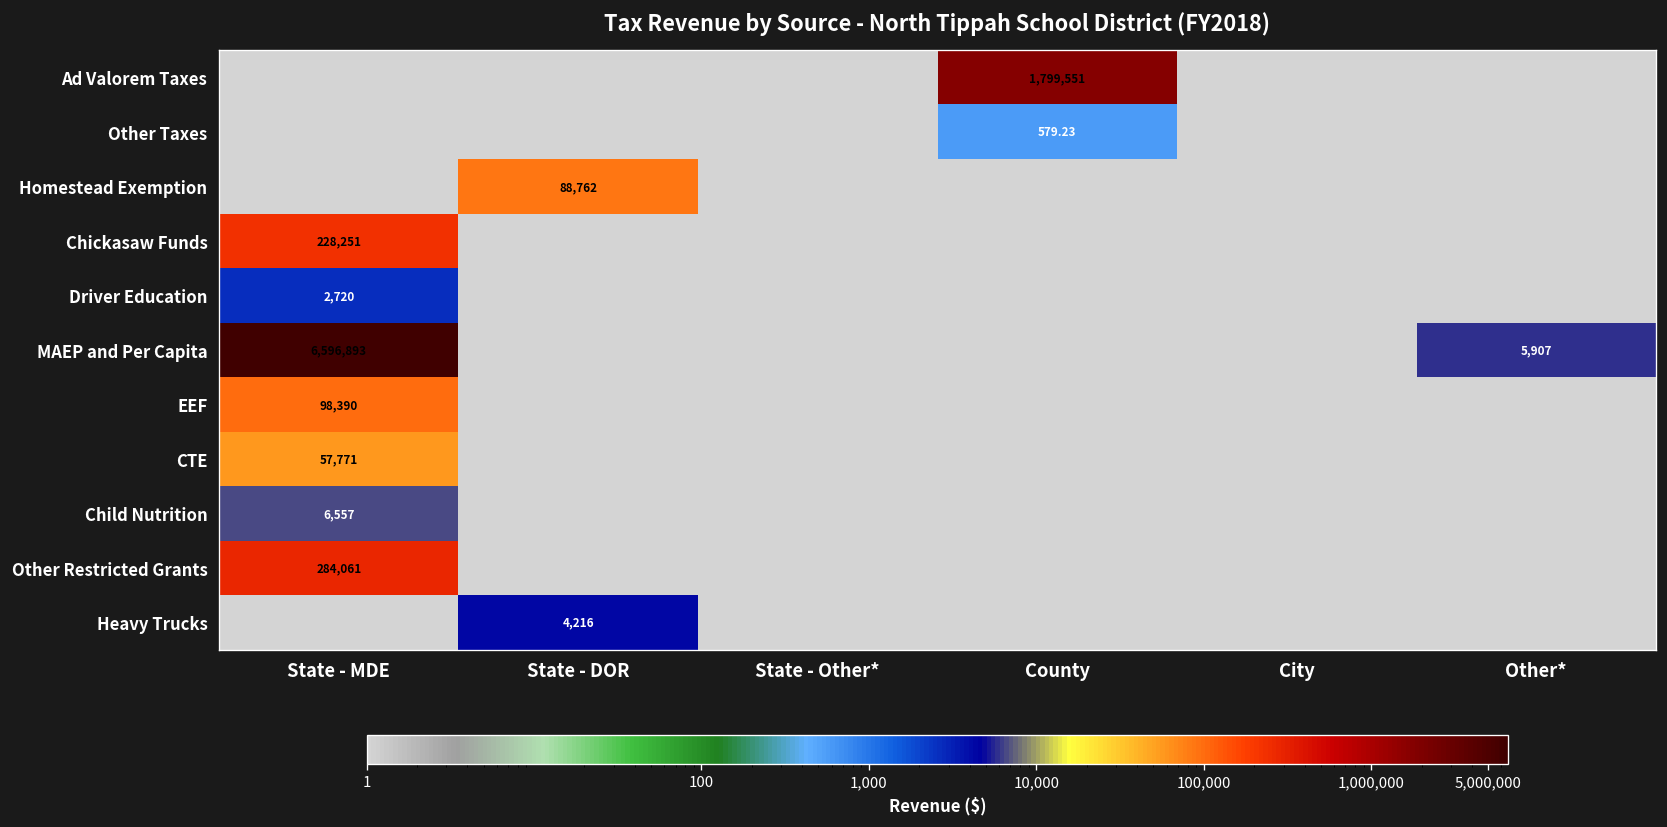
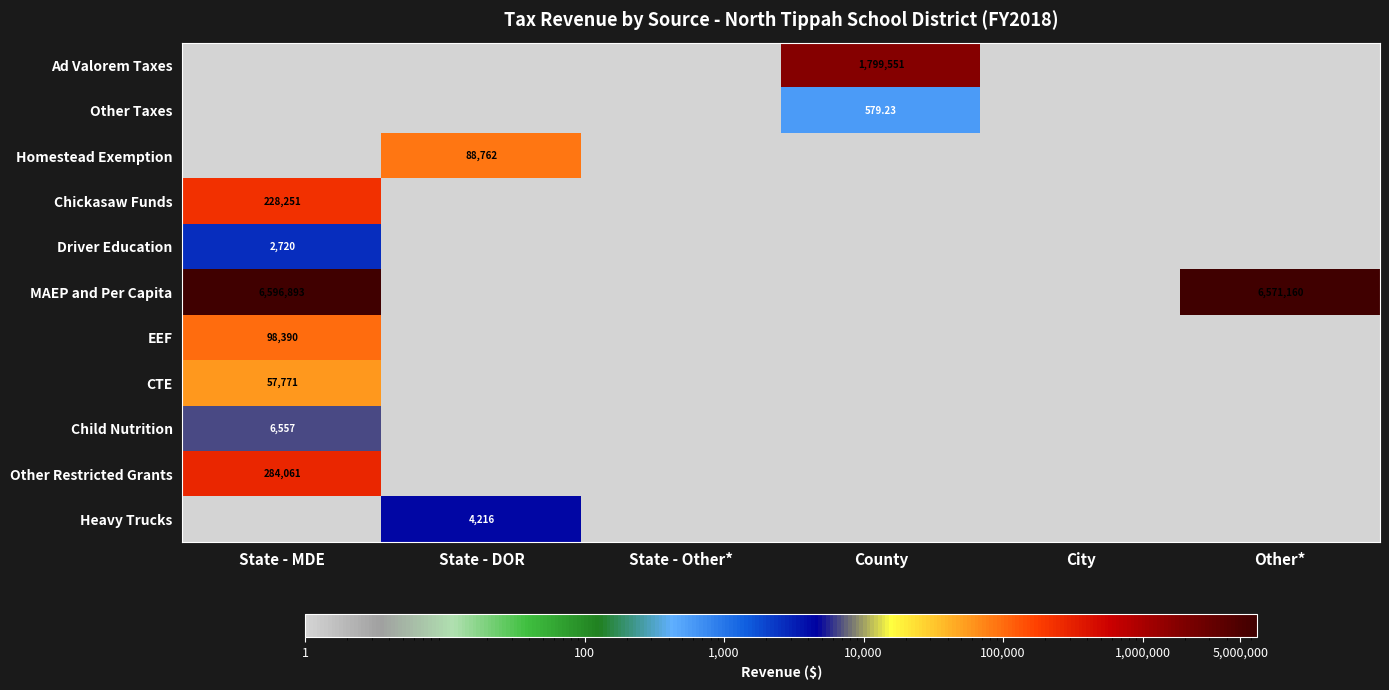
  {
    "Ad Valorem Taxes": {
      "County": "1,799,551"
    },
    "Other Taxes": {
      "County": "579.23"
    },
    "Homestead Exemption": {
      "State - DOR": "88,762"
    },
    "Chickasaw Funds": {
      "State - MDE": "228,251"
    },
    "Driver Education": {
      "State - MDE": "2,720"
    },
    "MAEP and Per Capita": {
      "State - MDE": "6,596,893",
-     "Other*": "5,907"
+     "Other*": "6,571,160"
    },
    "EEF": {
      "State - MDE": "98,390"
    },
    "CTE": {
      "State - MDE": "57,771"
    },
    "Child Nutrition": {
      "State - MDE": "6,557"
    },
    "Other Restricted Grants": {
      "State - MDE": "284,061"
    },
    "Heavy Trucks": {
      "State - DOR": "4,216"
    }
  }
